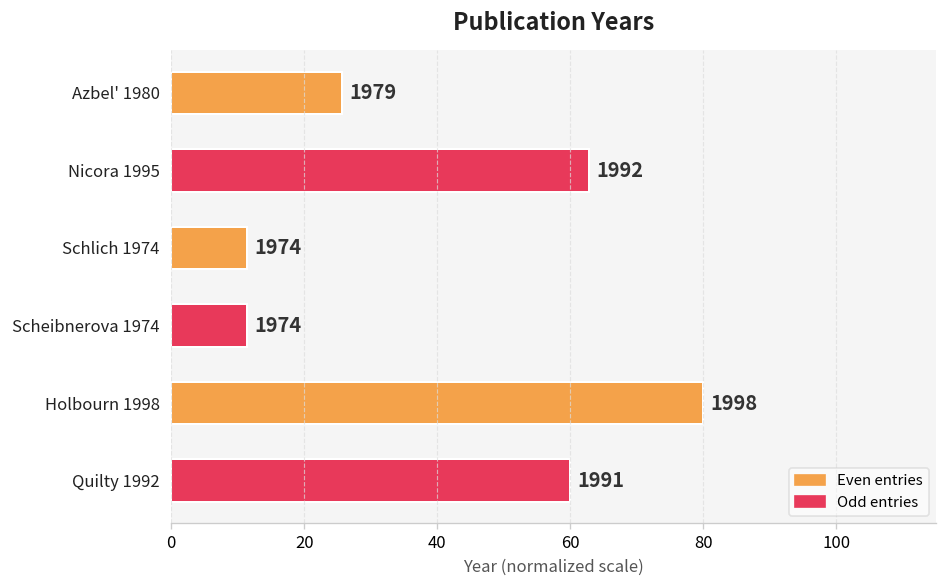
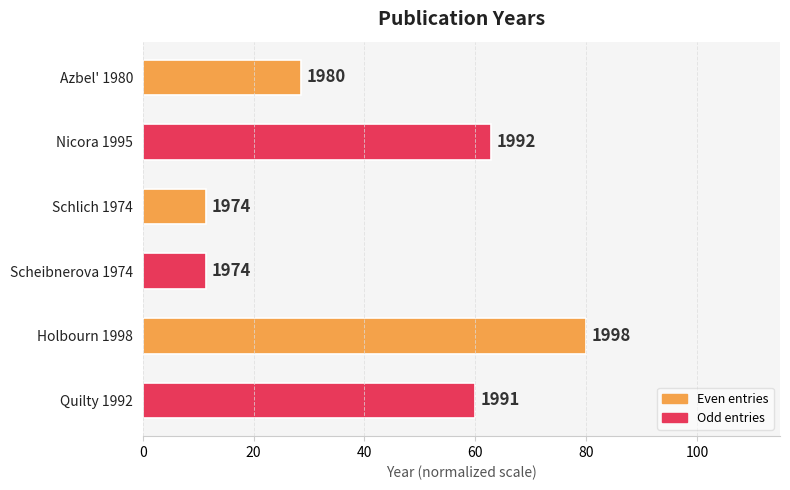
  {
-   "Azbel' 1980": 1979
+   "Azbel' 1980": 1980
  }
